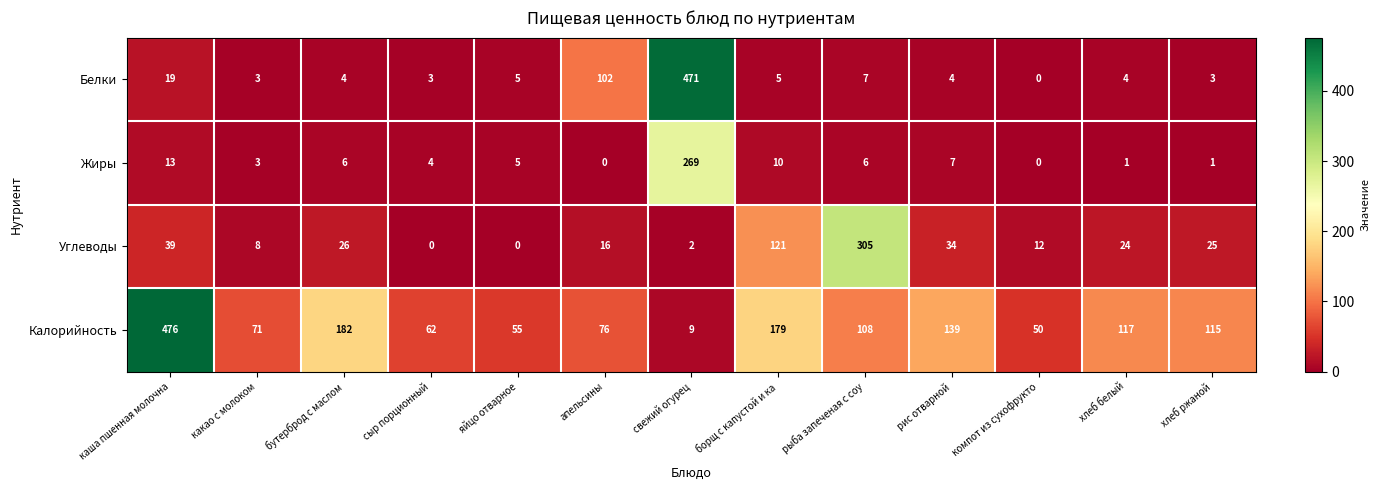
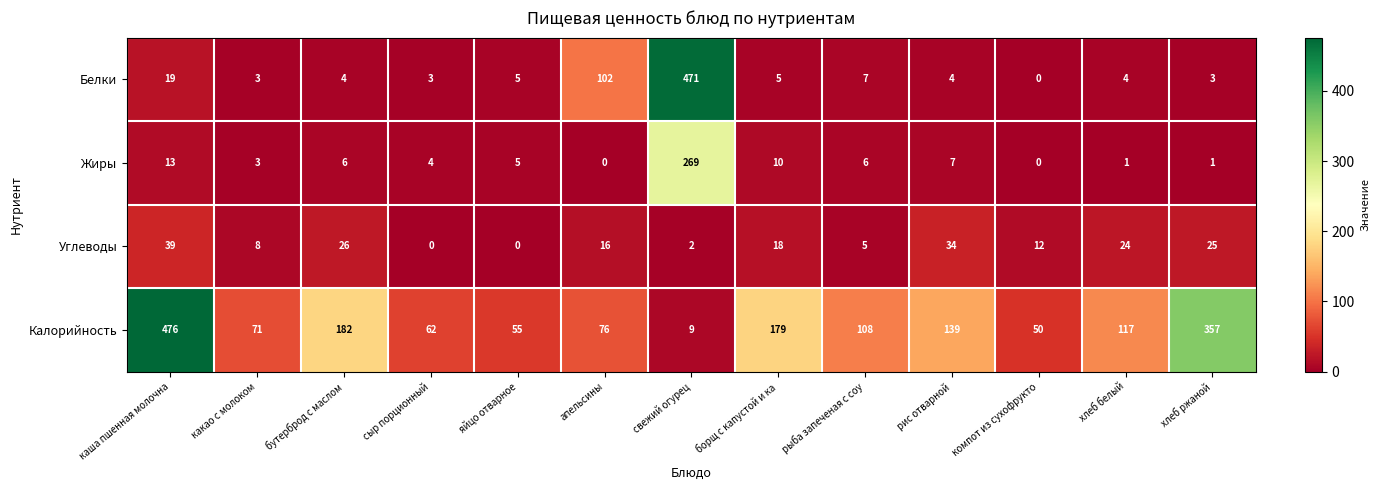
  {
    "Белки": {
      "каша пшенная молочна": 19,
      "какао с молоком": 3,
      "бутерброд с маслом": 4,
      "сыр порционный": 3,
      "яйцо отварное": 5,
      "апельсины": 102,
      "свежий огурец": 471,
      "борщ с капустой и ка": 5,
      "рыба запеченая с соу": 7,
      "рис отварной": 4,
      "компот из сухофрукто": 0,
      "хлеб белый": 4,
      "хлеб ржаной": 3
    },
    "Жиры": {
      "каша пшенная молочна": 13,
      "какао с молоком": 3,
      "бутерброд с маслом": 6,
      "сыр порционный": 4,
      "яйцо отварное": 5,
      "апельсины": 0,
      "свежий огурец": 269,
      "борщ с капустой и ка": 10,
      "рыба запеченая с соу": 6,
      "рис отварной": 7,
      "компот из сухофрукто": 0,
      "хлеб белый": 1,
      "хлеб ржаной": 1
    },
    "Углеводы": {
      "каша пшенная молочна": 39,
      "какао с молоком": 8,
      "бутерброд с маслом": 26,
      "сыр порционный": 0,
      "яйцо отварное": 0,
      "апельсины": 16,
      "свежий огурец": 2,
-     "борщ с капустой и ка": 121,
-     "рыба запеченая с соу": 305,
+     "борщ с капустой и ка": 18,
+     "рыба запеченая с соу": 5,
      "рис отварной": 34,
      "компот из сухофрукто": 12,
      "хлеб белый": 24,
      "хлеб ржаной": 25
    },
    "Калорийность": {
      "каша пшенная молочна": 476,
      "какао с молоком": 71,
      "бутерброд с маслом": 182,
      "сыр порционный": 62,
      "яйцо отварное": 55,
      "апельсины": 76,
      "свежий огурец": 9,
      "борщ с капустой и ка": 179,
      "рыба запеченая с соу": 108,
      "рис отварной": 139,
      "компот из сухофрукто": 50,
      "хлеб белый": 117,
-     "хлеб ржаной": 115
+     "хлеб ржаной": 357
    }
  }
